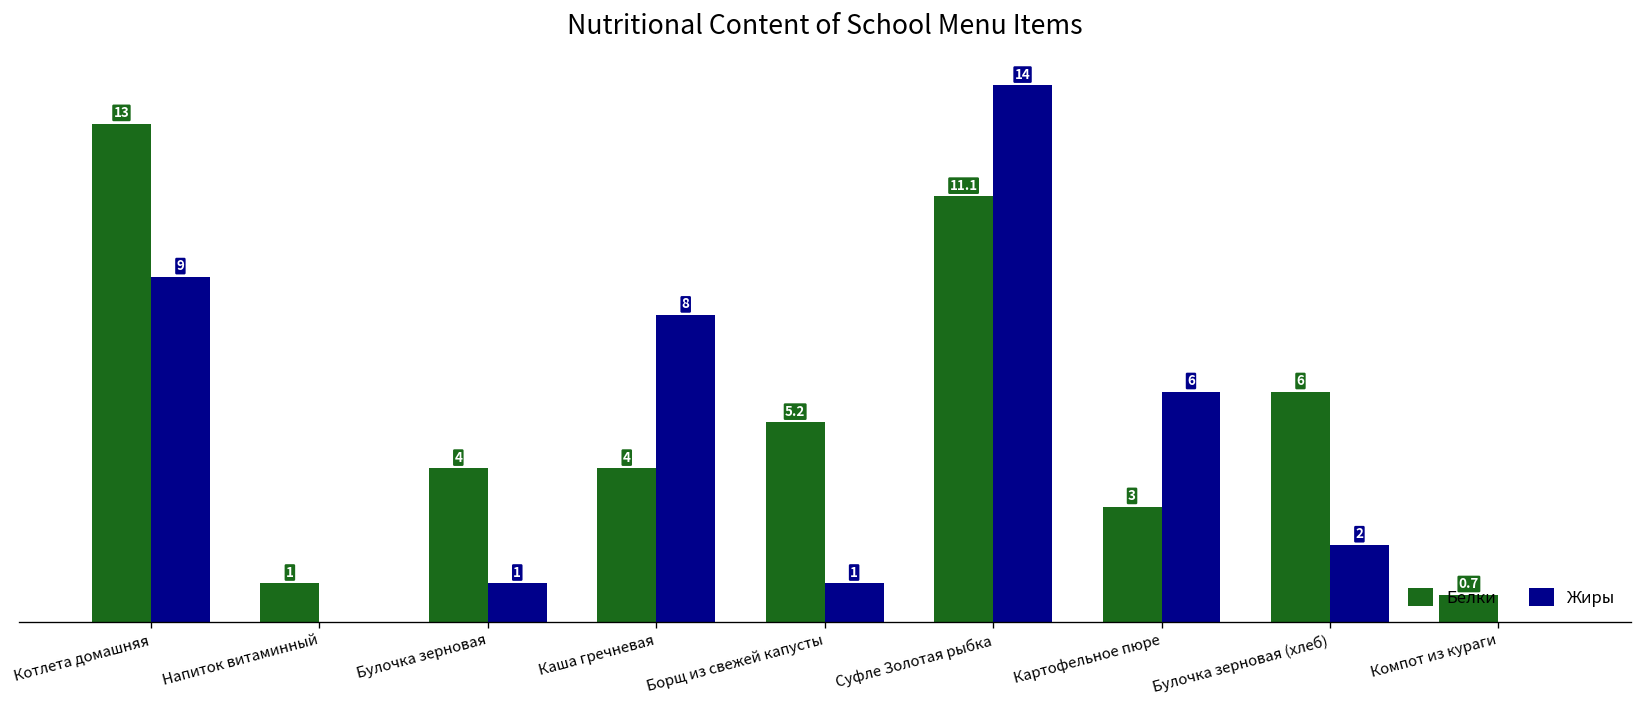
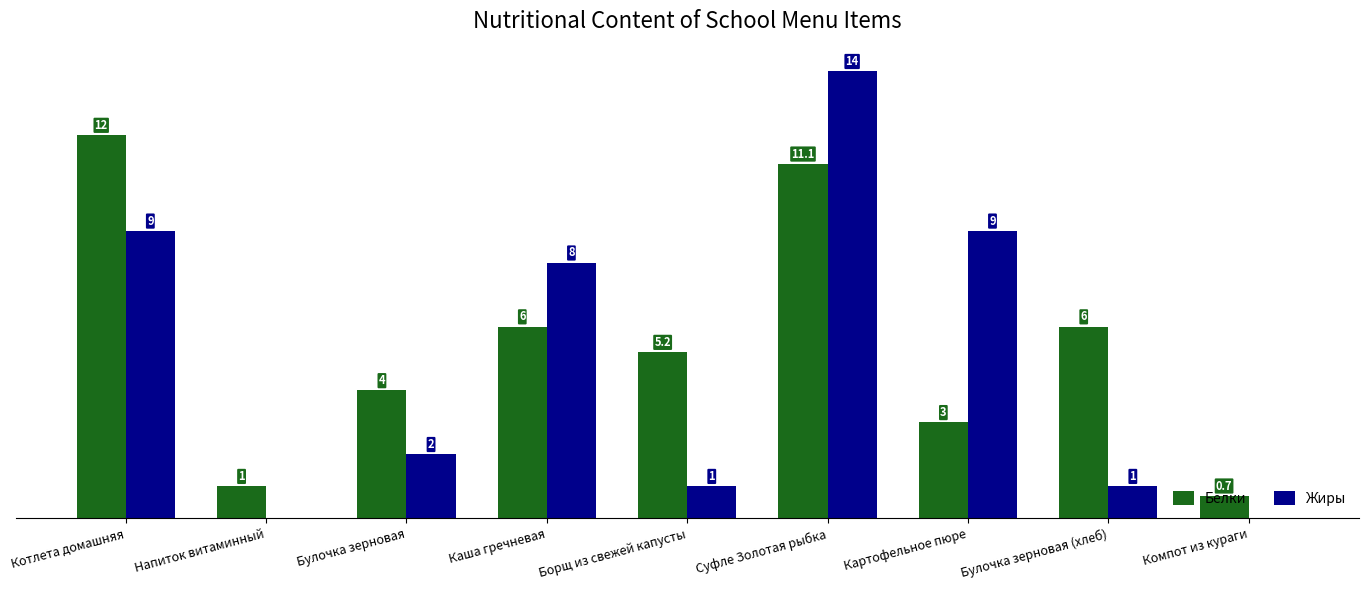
  {
    "Белки": {
-     "Котлета домашняя": 13,
-     "Каша гречневая": 4
+     "Котлета домашняя": 12,
+     "Каша гречневая": 6
    },
    "Жиры": {
-     "Булочка зерновая": 1,
-     "Картофельное пюре": 6,
-     "Булочка зерновая (хлеб)": 2
+     "Булочка зерновая": 2,
+     "Картофельное пюре": 9,
+     "Булочка зерновая (хлеб)": 1
    }
  }
